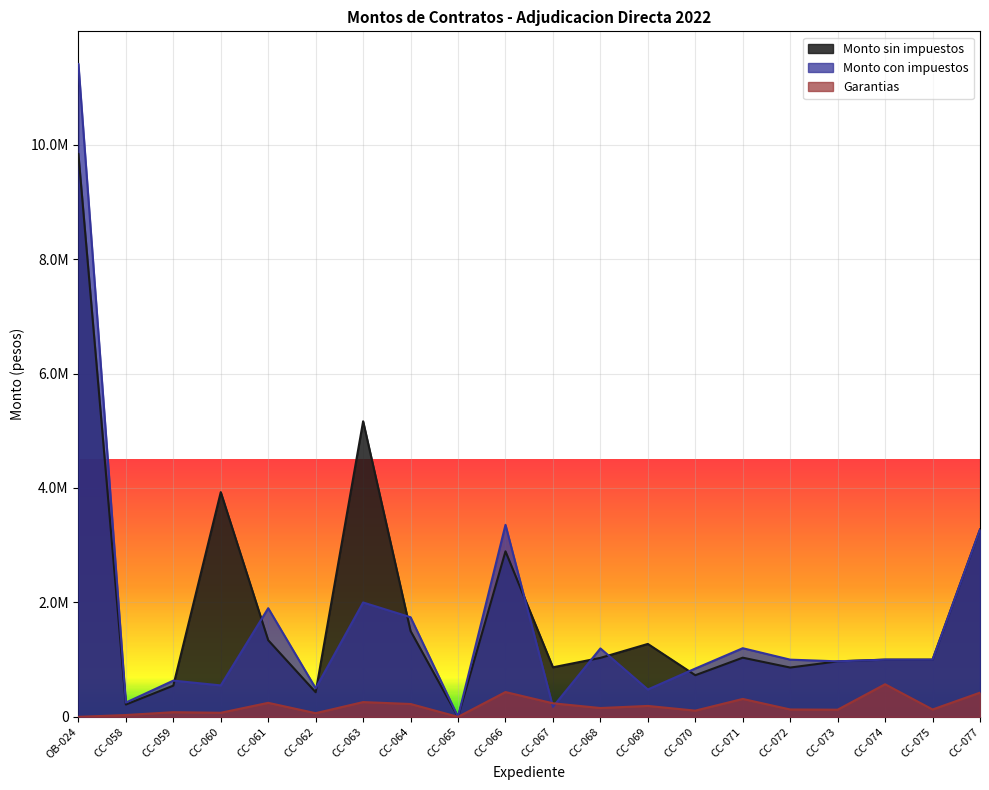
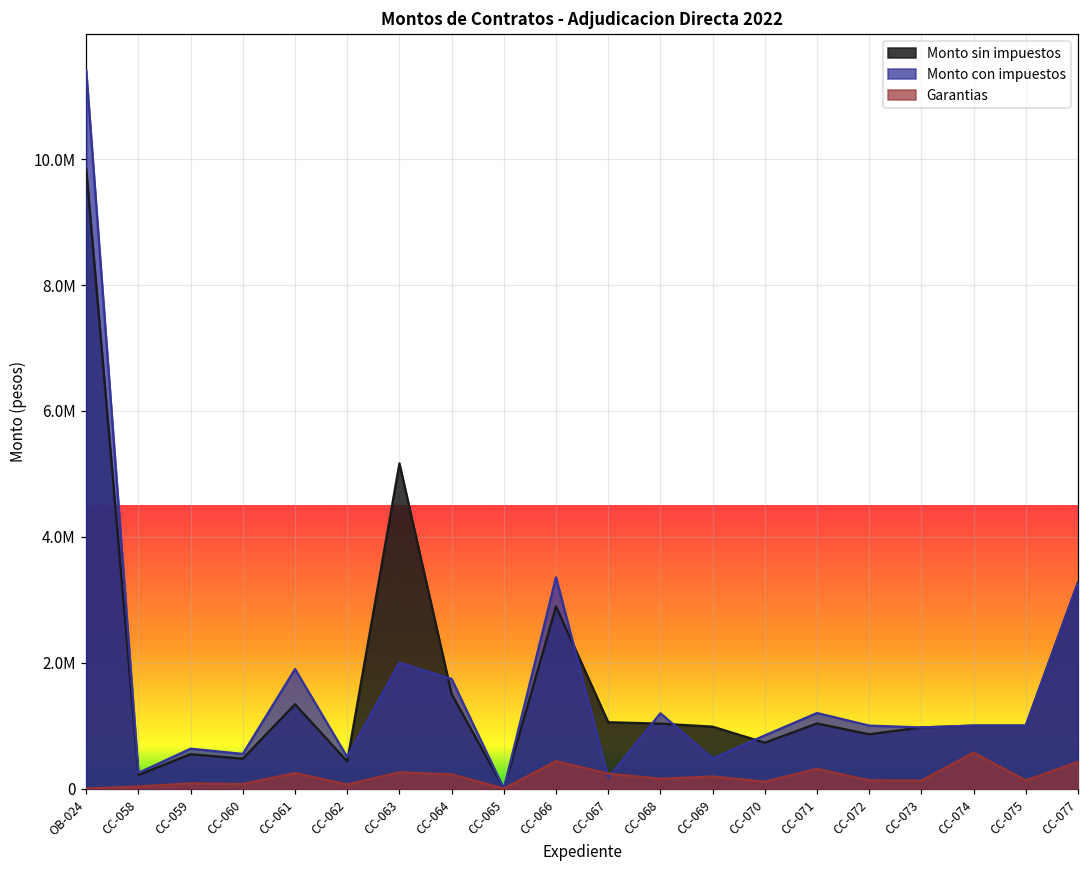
  {
    "Monto sin impuestos": {
      "OB-024": 9800000,
      "CC-059": 500000,
-     "CC-060": 3900000,
+     "CC-060": 500000,
      "CC-061": 1300000,
      "CC-062": 400000,
      "CC-063": 5200000,
      "CC-064": 1500000,
      "CC-066": 2900000,
-     "CC-067": 900000,
+     "CC-067": 1100000,
      "CC-068": 1000000,
-     "CC-069": 1300000,
+     "CC-069": 1000000,
      "CC-070": 700000,
      "CC-071": 1000000,
      "CC-072": 900000
    },
    "Monto con impuestos": {
      "OB-024": 11400000,
      "CC-059": 600000,
      "CC-060": 500000,
      "CC-061": 1900000,
      "CC-062": 500000,
      "CC-063": 2000000,
      "CC-064": 1700000,
      "CC-066": 3400000,
      "CC-067": 200000,
      "CC-068": 1200000,
      "CC-069": 500000,
      "CC-070": 800000,
      "CC-071": 1200000,
      "CC-072": 1000000
    },
    "Garantias": {
      "OB-024": 0,
      "CC-058": 0,
      "CC-059": 100000,
      "CC-060": 100000,
      "CC-061": 200000,
      "CC-062": 100000,
      "CC-063": 300000,
      "CC-064": 200000,
      "CC-066": 400000,
      "CC-067": 200000,
      "CC-068": 200000,
      "CC-069": 200000,
      "CC-070": 100000,
      "CC-071": 300000,
      "CC-072": 100000,
      "CC-073": 100000,
      "CC-074": 600000,
      "CC-075": 100000,
      "CC-077": 400000
    }
  }
